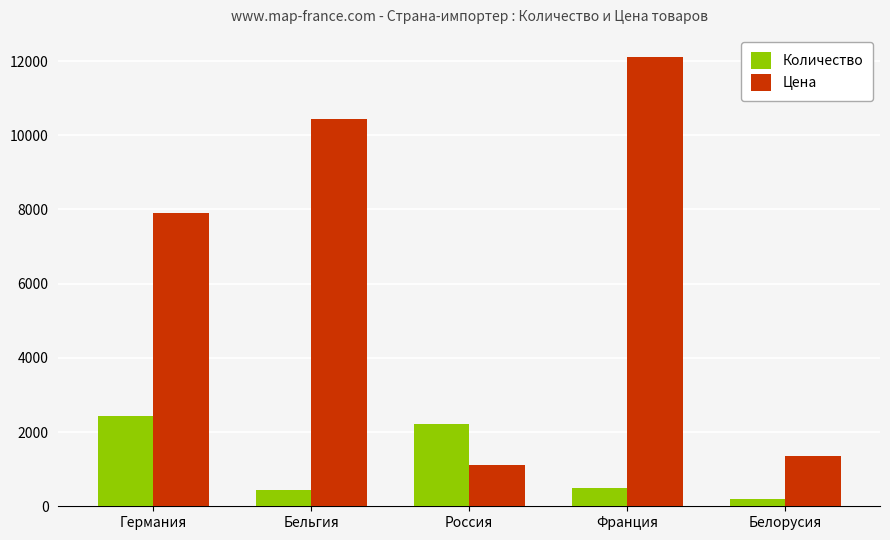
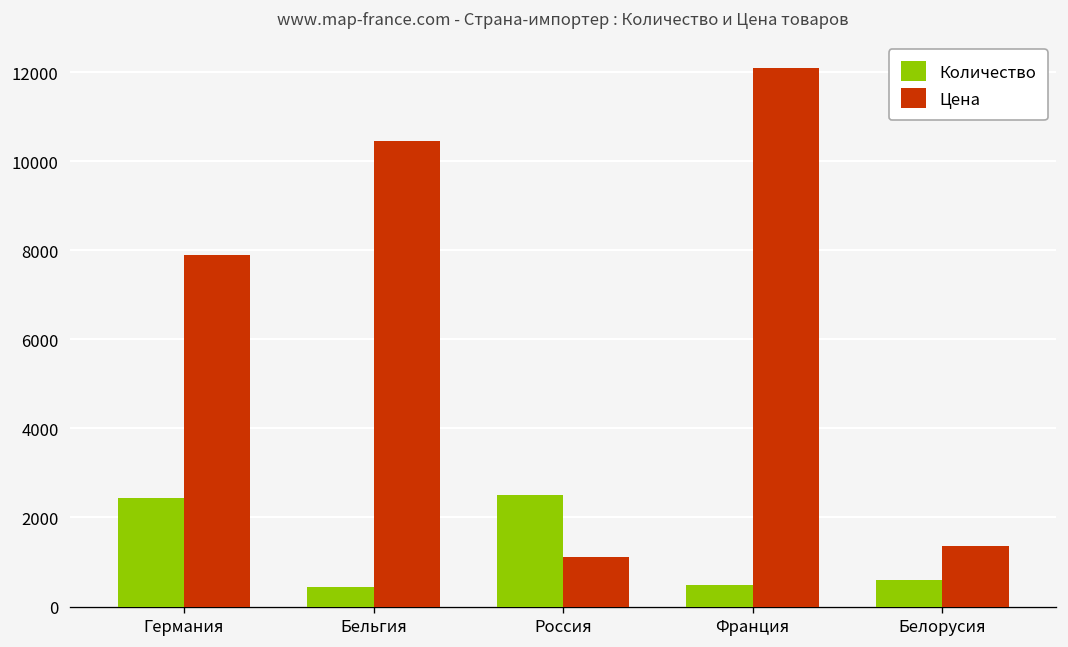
  {
    "Количество": {
      "Германия": 2400,
      "Бельгия": 400,
-     "Россия": 2200,
+     "Россия": 2500,
      "Франция": 500,
-     "Белорусия": 200
+     "Белорусия": 600
    },
    "Цена": {
      "Германия": 7900,
      "Бельгия": 10400,
      "Россия": 1100,
      "Франция": 12100,
      "Белорусия": 1300
    }
  }
